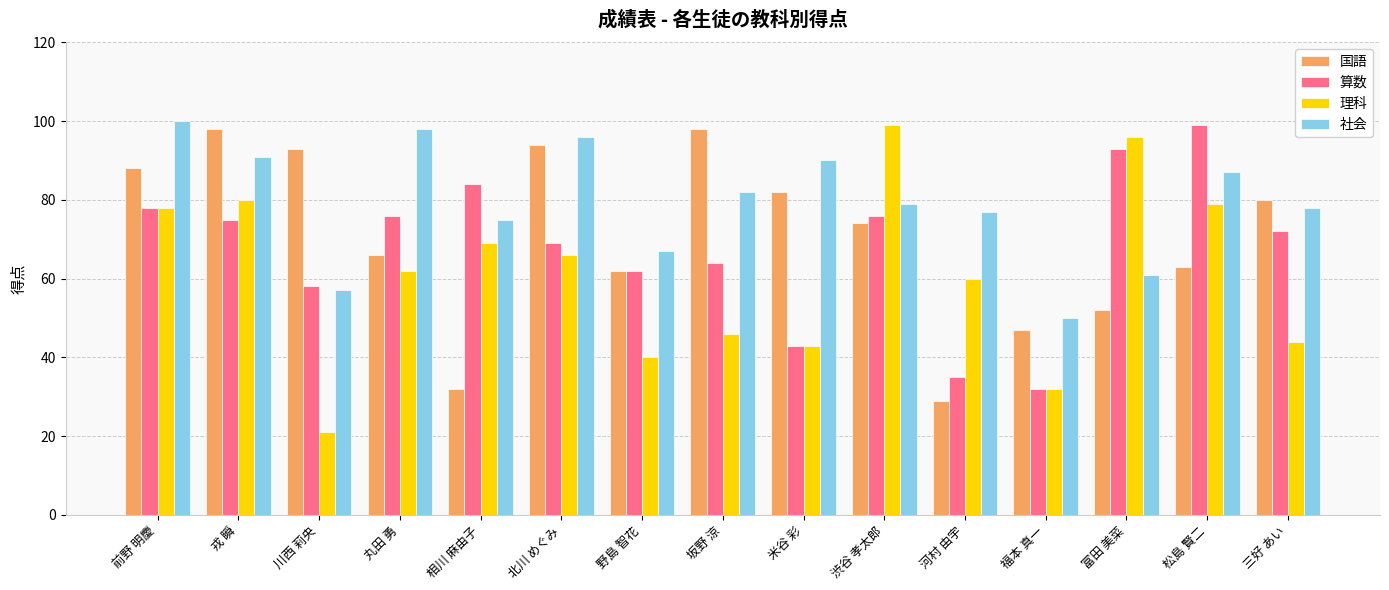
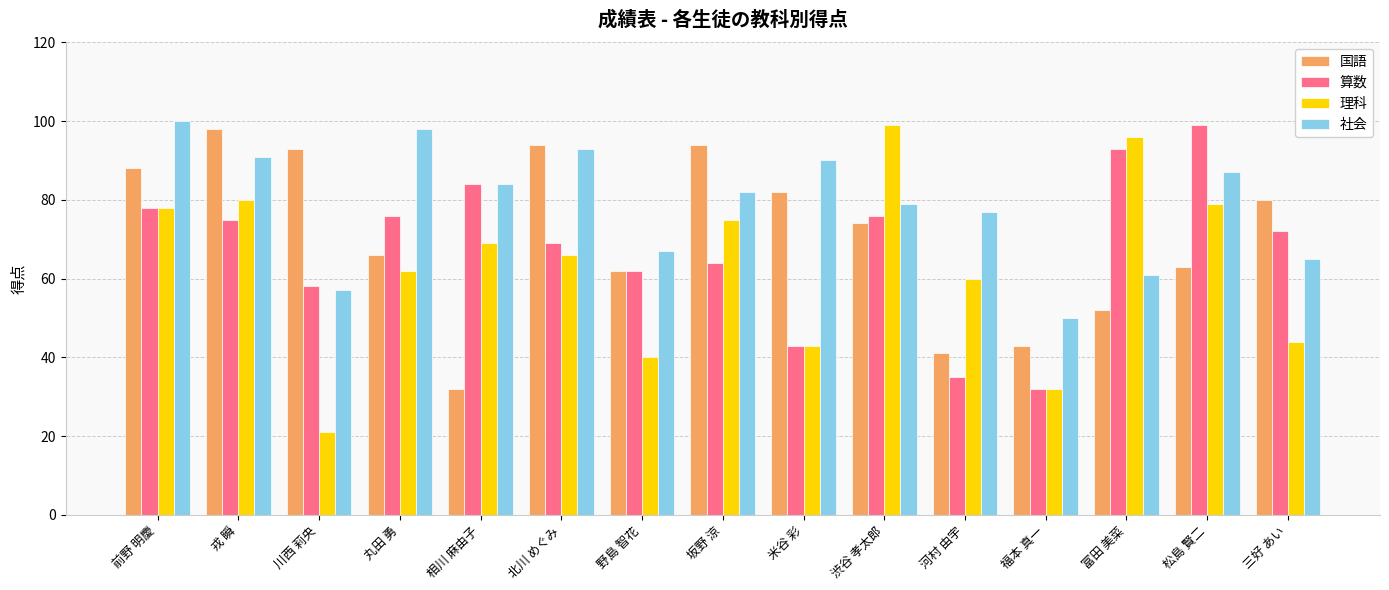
  {
    "国語": {
      "前野 明慶": 88,
      "戎 瞬": 98,
      "川西 莉央": 93,
      "丸田 勇": 66,
      "相川 麻由子": 32,
      "北川 めぐみ": 94,
      "野島 智花": 62,
-     "坂野 涼": 98,
+     "坂野 涼": 94,
      "米谷 彩": 82,
      "渋谷 孝太郎": 74,
-     "河村 由宇": 29,
-     "福本 真一": 47,
+     "河村 由宇": 41,
+     "福本 真一": 43,
      "富田 美菜": 52,
      "松島 賢二": 63,
      "三好 あい": 80
    },
    "算数": {
      "前野 明慶": 78,
      "戎 瞬": 75,
      "川西 莉央": 58,
      "丸田 勇": 76,
      "相川 麻由子": 84,
      "北川 めぐみ": 69,
      "野島 智花": 62,
      "坂野 涼": 64,
      "米谷 彩": 43,
      "渋谷 孝太郎": 76,
      "河村 由宇": 35,
      "福本 真一": 32,
      "富田 美菜": 93,
      "松島 賢二": 99,
      "三好 あい": 72
    },
    "理科": {
      "前野 明慶": 78,
      "戎 瞬": 80,
      "川西 莉央": 21,
      "丸田 勇": 62,
      "相川 麻由子": 69,
      "北川 めぐみ": 66,
      "野島 智花": 40,
-     "坂野 涼": 46,
+     "坂野 涼": 75,
      "米谷 彩": 43,
      "渋谷 孝太郎": 99,
      "河村 由宇": 60,
      "福本 真一": 32,
      "富田 美菜": 96,
      "松島 賢二": 79,
      "三好 あい": 44
    },
    "社会": {
      "前野 明慶": 100,
      "戎 瞬": 91,
      "川西 莉央": 57,
      "丸田 勇": 98,
-     "相川 麻由子": 75,
-     "北川 めぐみ": 96,
+     "相川 麻由子": 84,
+     "北川 めぐみ": 93,
      "野島 智花": 67,
      "坂野 涼": 82,
      "米谷 彩": 90,
      "渋谷 孝太郎": 79,
      "河村 由宇": 77,
      "福本 真一": 50,
      "富田 美菜": 61,
      "松島 賢二": 87,
-     "三好 あい": 78
+     "三好 あい": 65
    }
  }
